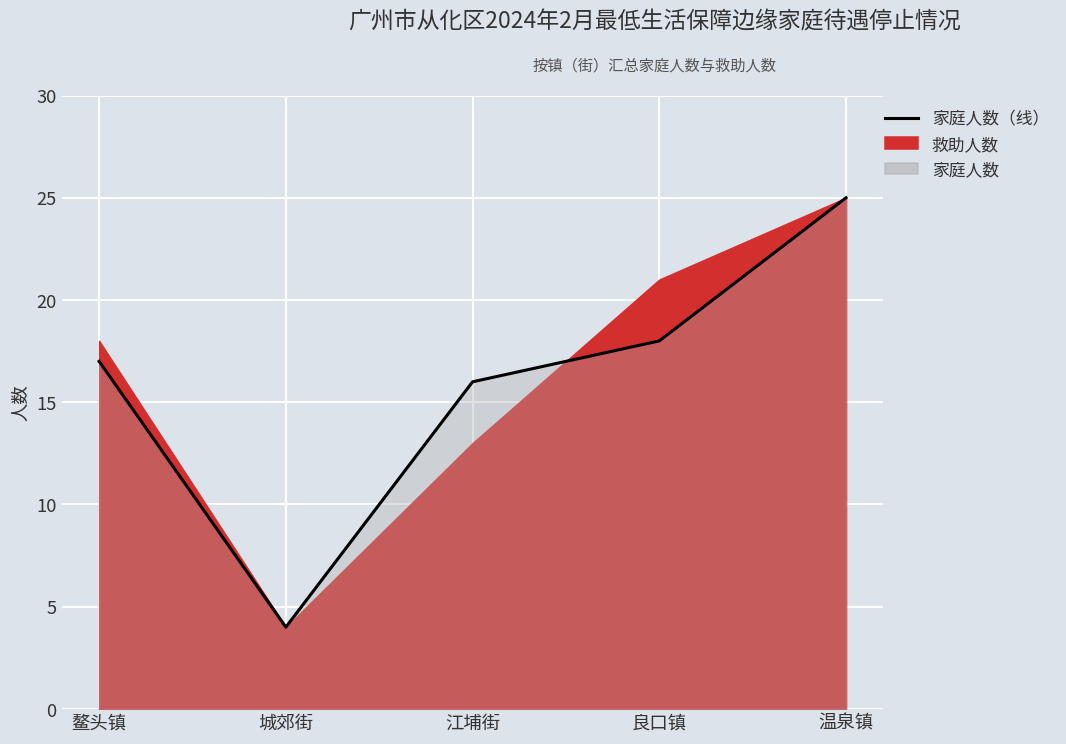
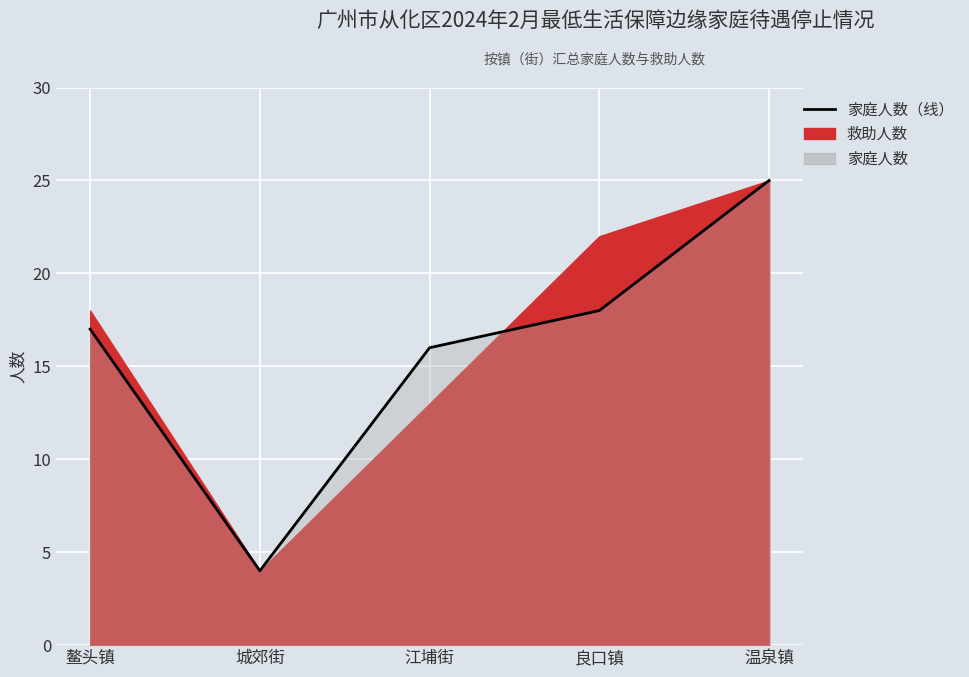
  {
    "救助人数": {
      "鳌头镇": 18,
      "江埔街": 13,
-     "良口镇": 21
+     "良口镇": 22
    },
    "家庭人数": {
      "鳌头镇": 17,
      "江埔街": 16,
      "良口镇": 18
    }
  }
